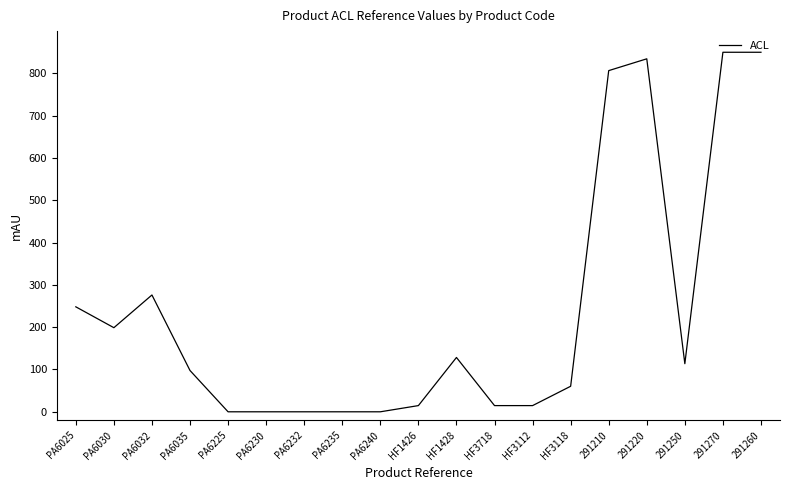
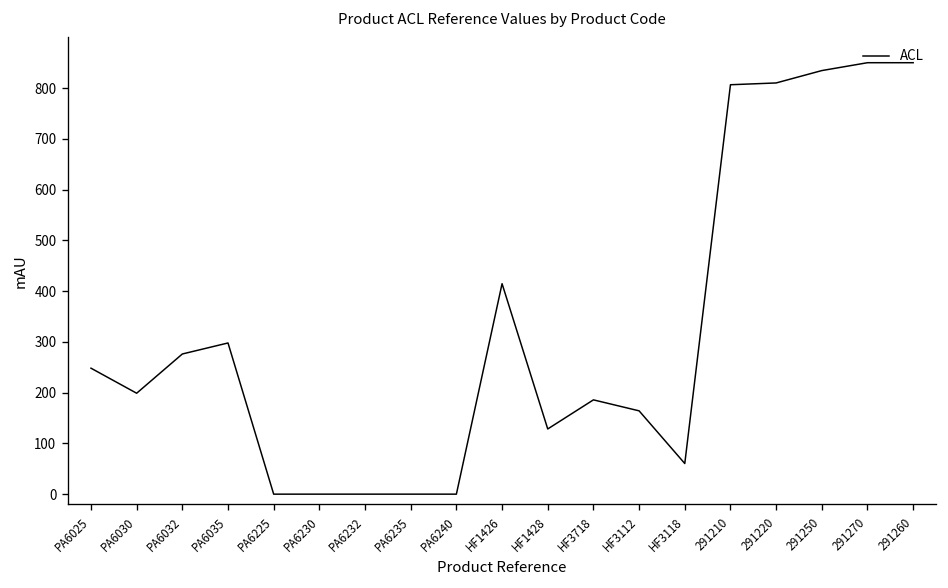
  {
    "PA6025": 250,
    "PA6030": 200,
    "PA6032": 280,
-   "PA6035": 100,
+   "PA6035": 300,
    "PA6225": 0,
    "PA6230": 0,
    "PA6232": 0,
    "PA6235": 0,
    "PA6240": 0,
-   "HF1426": 10,
+   "HF1426": 410,
    "HF1428": 130,
-   "HF3718": 10,
-   "HF3112": 10,
+   "HF3718": 190,
+   "HF3112": 160,
    "HF3118": 60,
    "291210": 810,
-   "291220": 830,
-   "291250": 110,
+   "291220": 810,
+   "291250": 830,
    "291270": 850,
    "291260": 850
  }
